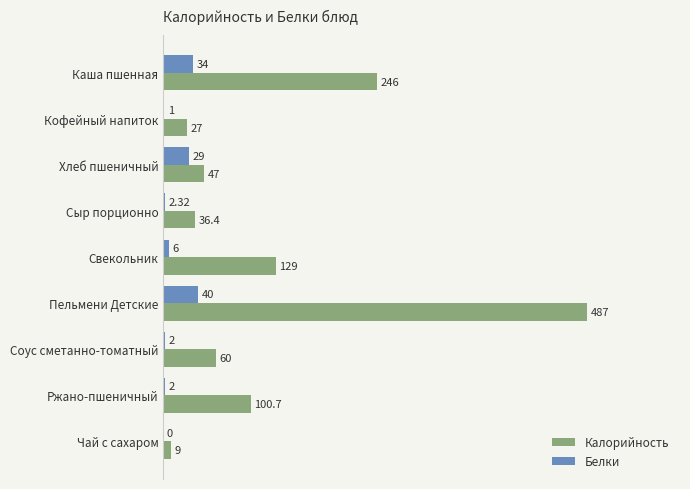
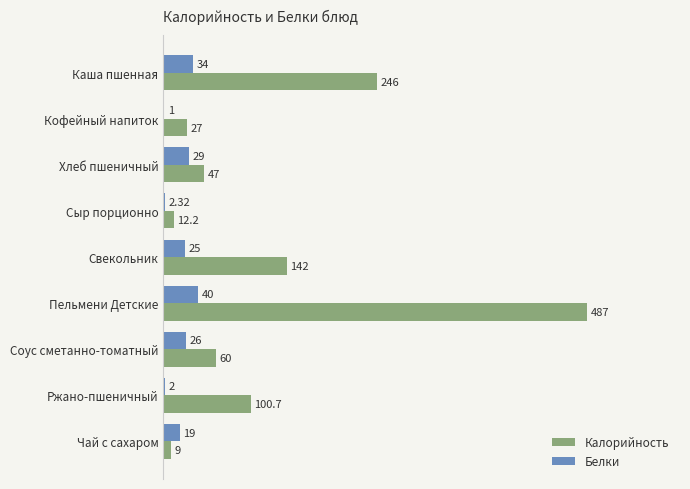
  {
    "Калорийность": {
      "Каша пшенная": 246,
      "Кофейный напиток": 27,
      "Хлеб пшеничный": 47,
-     "Сыр порционно": 36.4,
-     "Свекольник": 129,
+     "Сыр порционно": 12.2,
+     "Свекольник": 142,
      "Пельмени Детские": 487,
      "Соус сметанно-томатный": 60,
      "Ржано-пшеничный": 100.7,
      "Чай с сахаром": 9
    },
    "Белки": {
      "Каша пшенная": 34,
      "Кофейный напиток": 1,
      "Хлеб пшеничный": 29,
      "Сыр порционно": 2.32,
-     "Свекольник": 6,
+     "Свекольник": 25,
      "Пельмени Детские": 40,
-     "Соус сметанно-томатный": 2,
+     "Соус сметанно-томатный": 26,
      "Ржано-пшеничный": 2,
-     "Чай с сахаром": 0
+     "Чай с сахаром": 19
    }
  }
